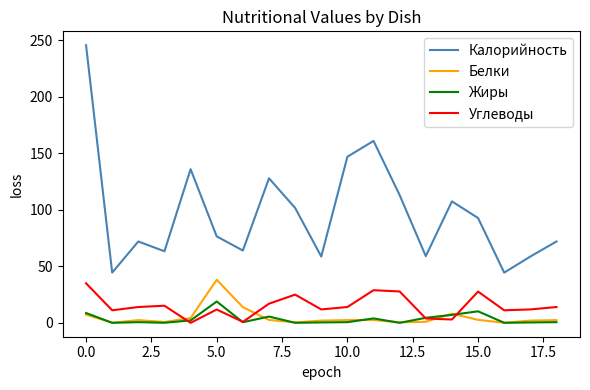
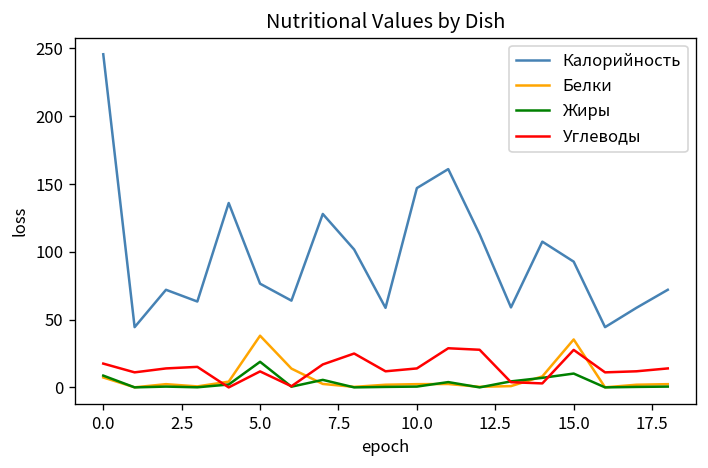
  {
    "Калорийность": {
      "0.0": 246,
      "5.0": 77,
      "10.0": 147,
      "15.0": 93
    },
    "Белки": {
      "5.0": 38,
-     "15.0": 3
+     "15.0": 35
    },
    "Жиры": {
      "5.0": 19,
      "15.0": 10
    },
    "Углеводы": {
-     "0.0": 35,
+     "0.0": 18,
      "5.0": 12,
      "10.0": 14,
      "15.0": 28
    }
  }
